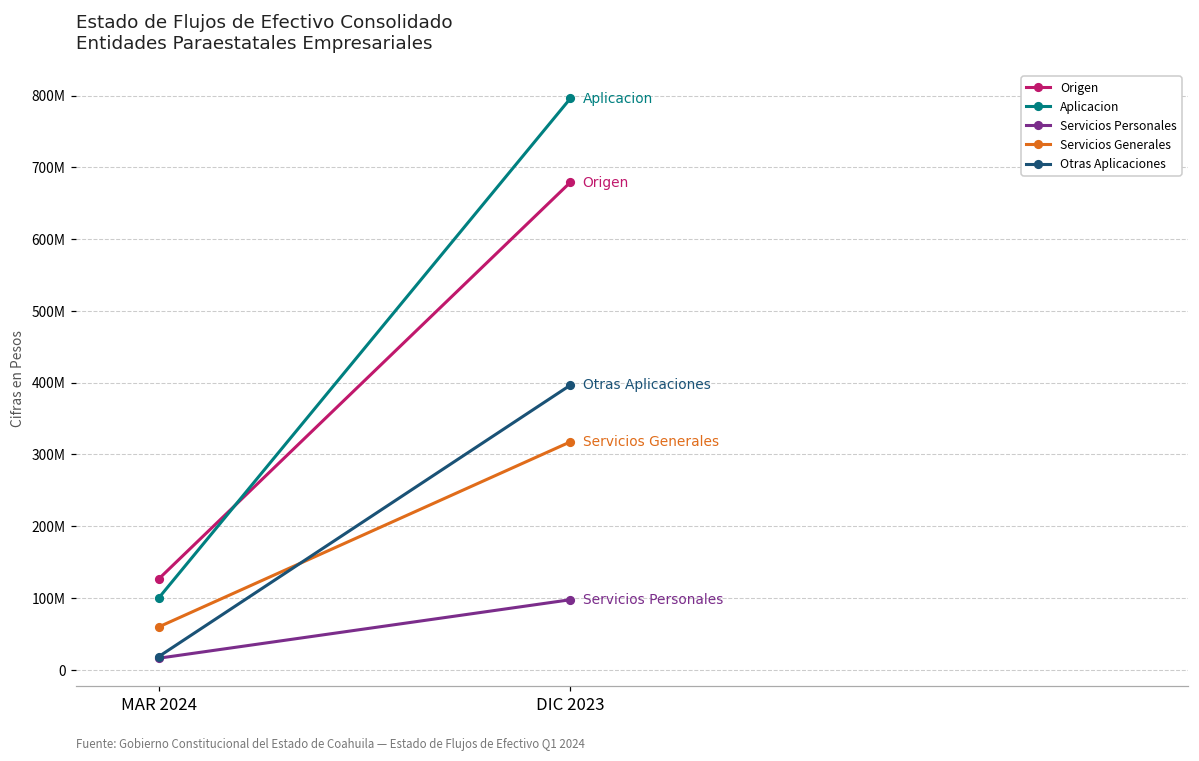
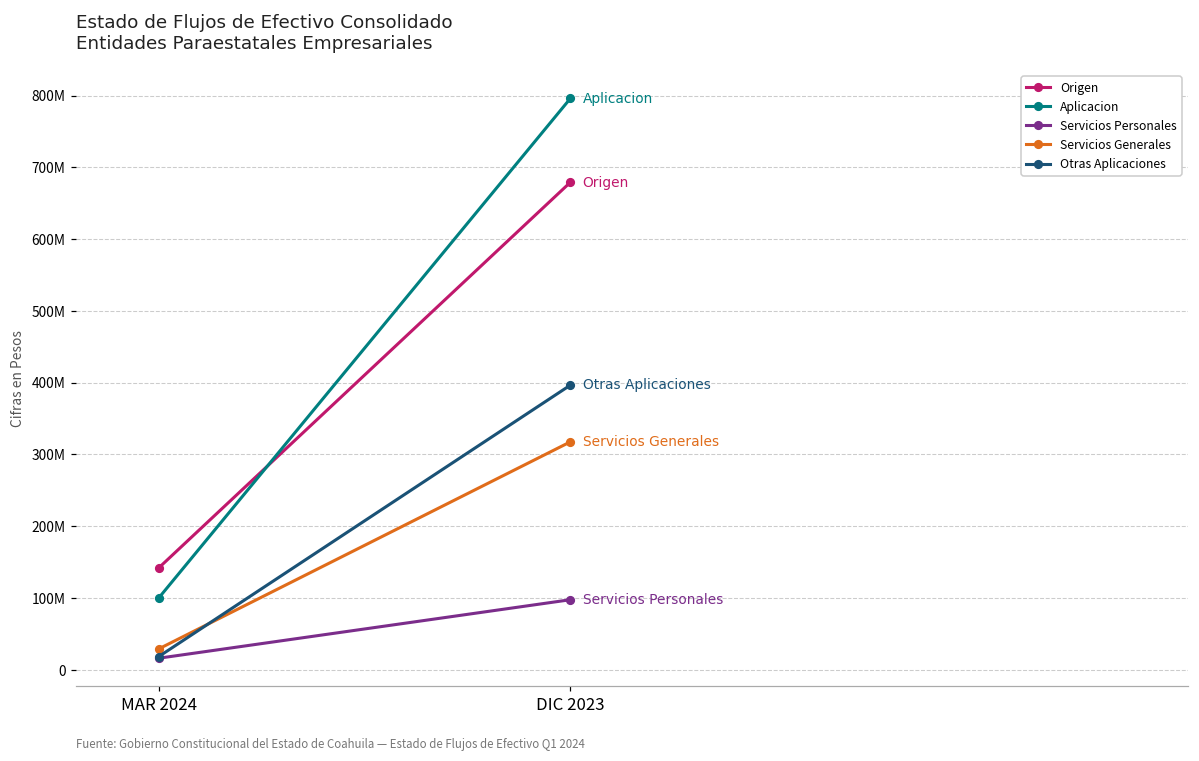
  {
    "Origen": {
-     "MAR 2024": 130000000,
+     "MAR 2024": 140000000,
      "DIC 2023": 680000000
    },
    "Servicios Personales": {
      "DIC 2023": 100000000
    },
    "Servicios Generales": {
-     "MAR 2024": 60000000,
+     "MAR 2024": 30000000,
      "DIC 2023": 320000000
    }
  }
